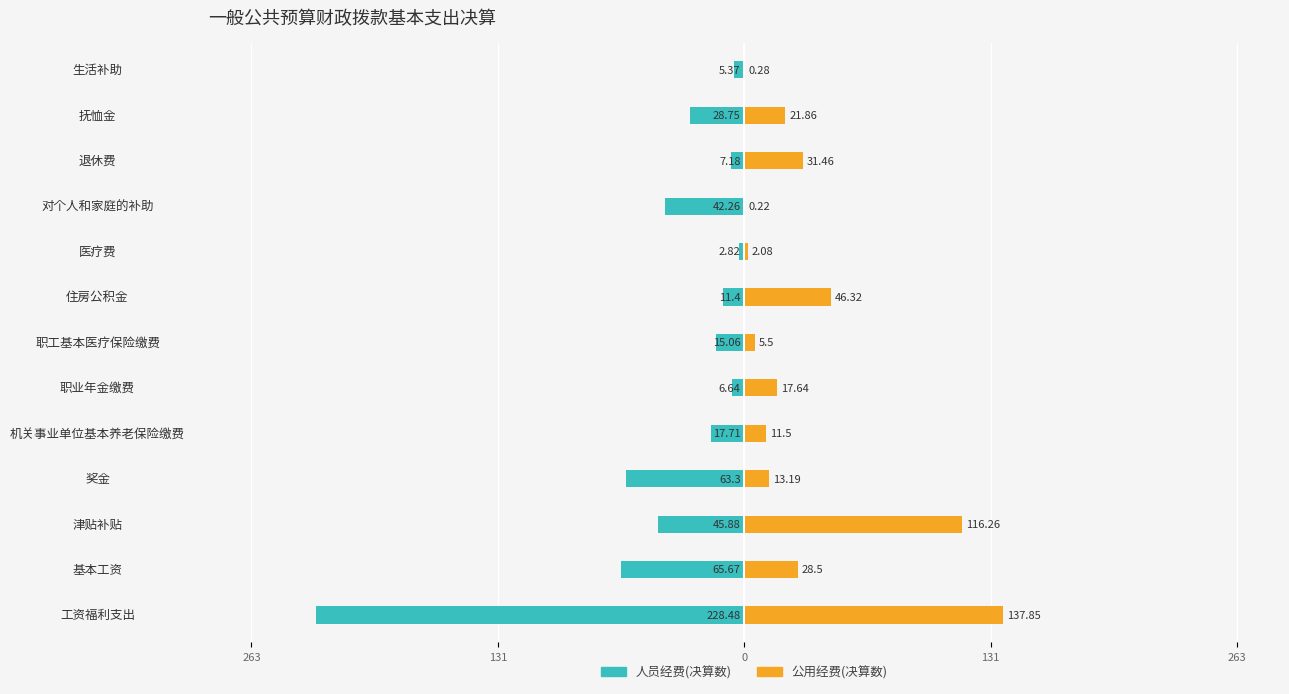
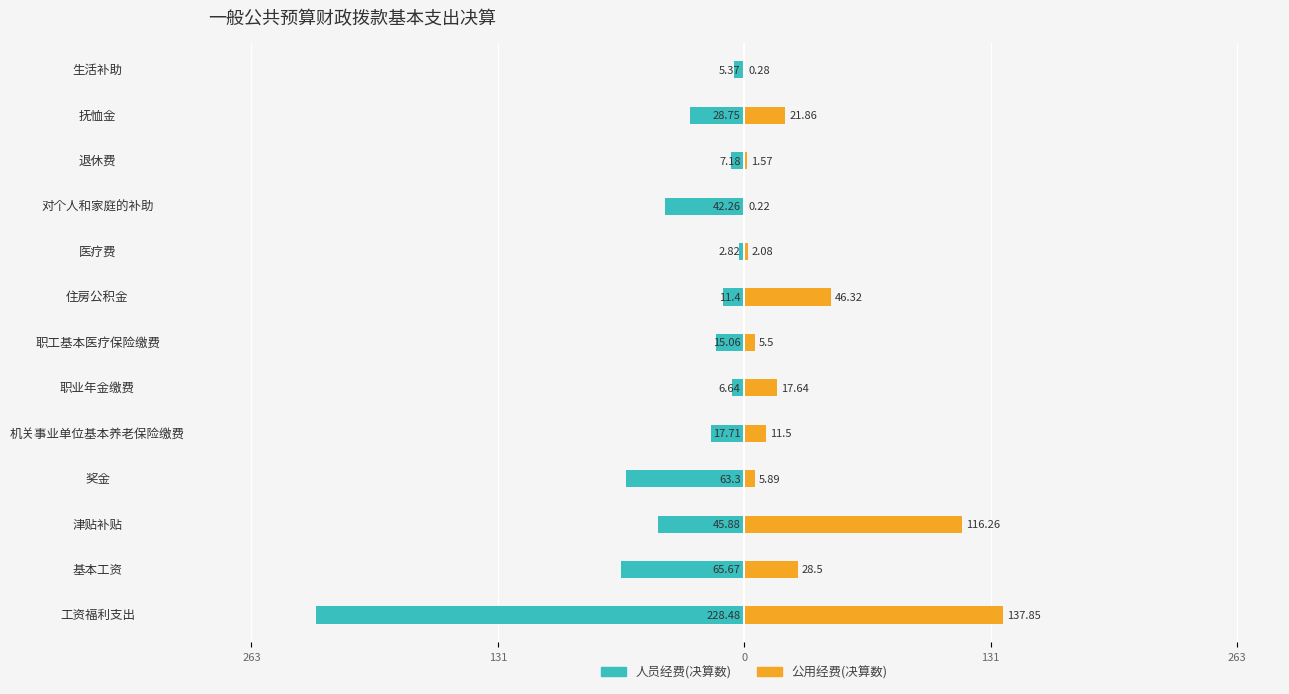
  {
    "公用经费(决算数)": {
      "生活补助": 0.28,
      "抚恤金": 21.86,
-     "退休费": 31.46,
+     "退休费": 1.57,
      "对个人和家庭的补助": 0.22,
      "医疗费": 2.08,
      "住房公积金": 46.32,
      "职工基本医疗保险缴费": 5.5,
      "职业年金缴费": 17.64,
      "机关事业单位基本养老保险缴费": 11.5,
-     "奖金": 13.19,
+     "奖金": 5.89,
      "津贴补贴": 116.26,
      "基本工资": 28.5,
      "工资福利支出": 137.85
    }
  }
